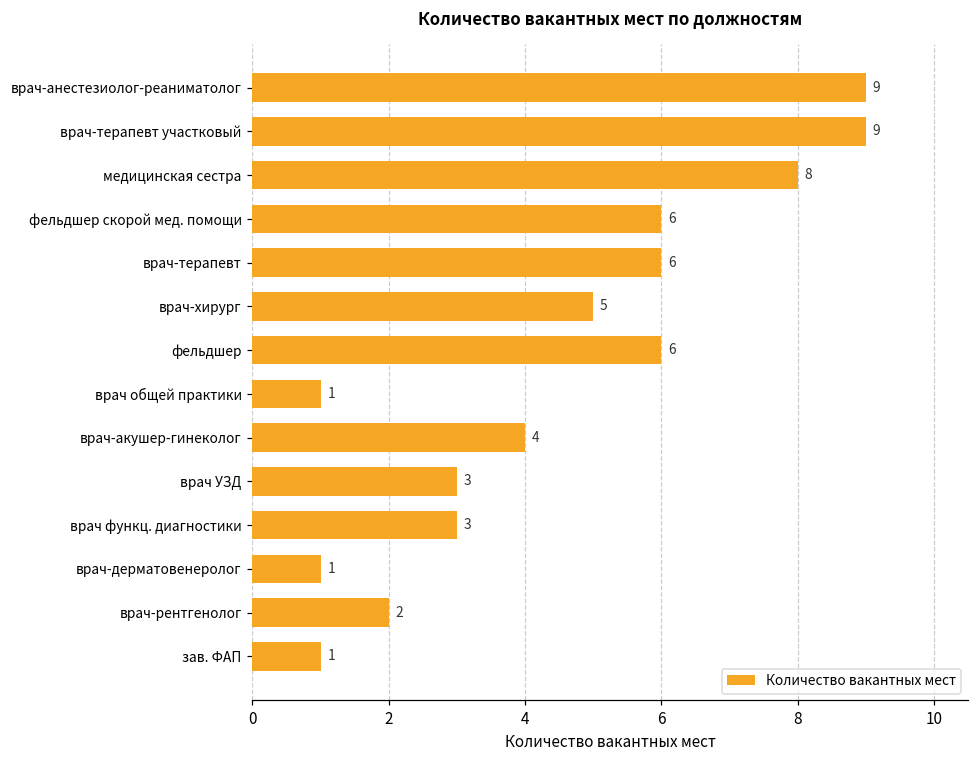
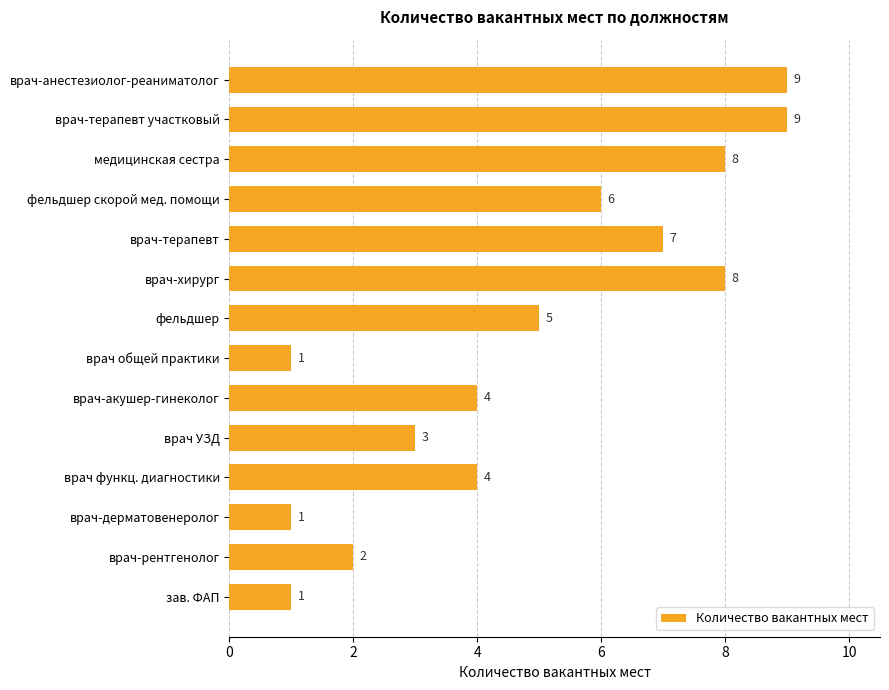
  {
    "врач-анестезиолог-реаниматолог": 9,
    "врач-терапевт участковый": 9,
    "медицинская сестра": 8,
    "фельдшер скорой мед. помощи": 6,
-   "врач-терапевт": 6,
-   "врач-хирург": 5,
-   "фельдшер": 6,
+   "врач-терапевт": 7,
+   "врач-хирург": 8,
+   "фельдшер": 5,
    "врач общей практики": 1,
    "врач-акушер-гинеколог": 4,
    "врач УЗД": 3,
-   "врач функц. диагностики": 3,
+   "врач функц. диагностики": 4,
    "врач-дерматовенеролог": 1,
    "врач-рентгенолог": 2,
    "зав. ФАП": 1
  }
